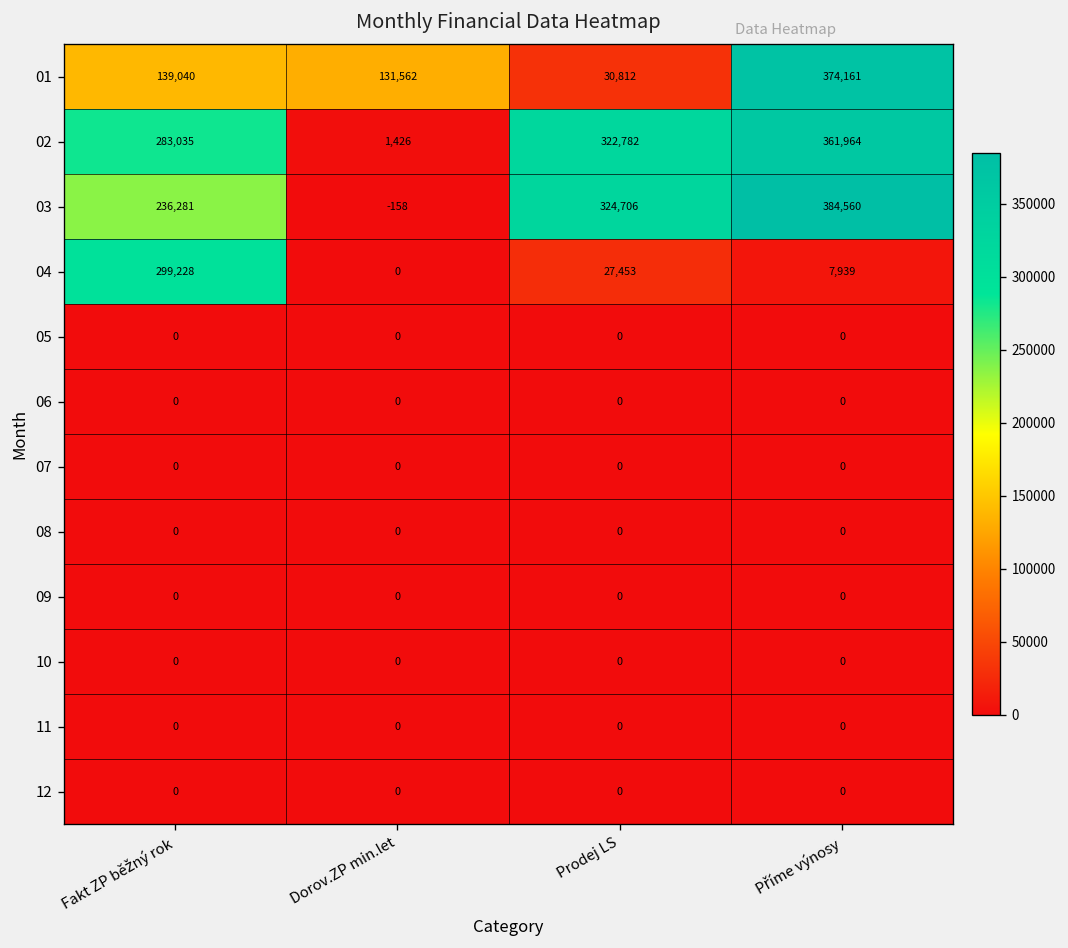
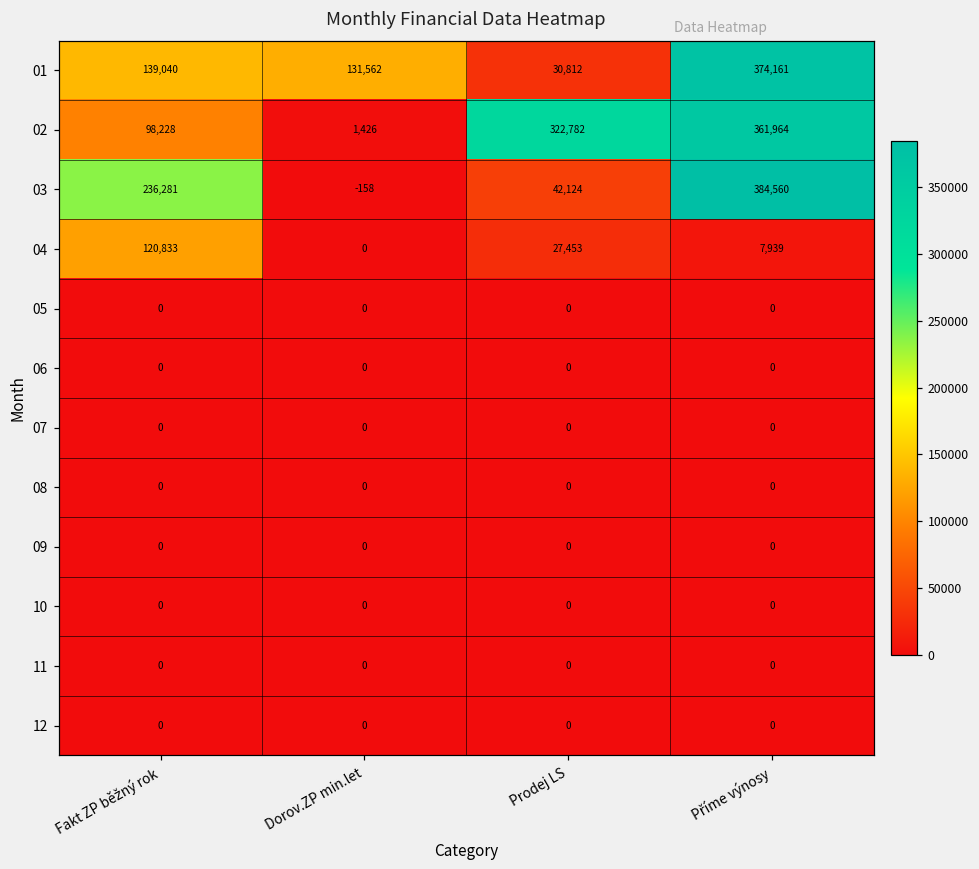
  {
    "01": {
      "Fakt ZP běžný rok": "139,040",
      "Dorov.ZP min.let": "131,562",
      "Prodej LS": "30,812",
      "Příme výnosy": "374,161"
    },
    "02": {
-     "Fakt ZP běžný rok": "283,035",
+     "Fakt ZP běžný rok": "98,228",
      "Dorov.ZP min.let": "1,426",
      "Prodej LS": "322,782",
      "Příme výnosy": "361,964"
    },
    "03": {
      "Fakt ZP běžný rok": "236,281",
      "Dorov.ZP min.let": "-158",
-     "Prodej LS": "324,706",
+     "Prodej LS": "42,124",
      "Příme výnosy": "384,560"
    },
    "04": {
-     "Fakt ZP běžný rok": "299,228",
+     "Fakt ZP běžný rok": "120,833",
      "Dorov.ZP min.let": "0",
      "Prodej LS": "27,453",
      "Příme výnosy": "7,939"
    },
    "05": {
      "Fakt ZP běžný rok": "0",
      "Dorov.ZP min.let": "0",
      "Prodej LS": "0",
      "Příme výnosy": "0"
    },
    "06": {
      "Fakt ZP běžný rok": "0",
      "Dorov.ZP min.let": "0",
      "Prodej LS": "0",
      "Příme výnosy": "0"
    },
    "07": {
      "Fakt ZP běžný rok": "0",
      "Dorov.ZP min.let": "0",
      "Prodej LS": "0",
      "Příme výnosy": "0"
    },
    "08": {
      "Fakt ZP běžný rok": "0",
      "Dorov.ZP min.let": "0",
      "Prodej LS": "0",
      "Příme výnosy": "0"
    },
    "09": {
      "Fakt ZP běžný rok": "0",
      "Dorov.ZP min.let": "0",
      "Prodej LS": "0",
      "Příme výnosy": "0"
    },
    "10": {
      "Fakt ZP běžný rok": "0",
      "Dorov.ZP min.let": "0",
      "Prodej LS": "0",
      "Příme výnosy": "0"
    },
    "11": {
      "Fakt ZP běžný rok": "0",
      "Dorov.ZP min.let": "0",
      "Prodej LS": "0",
      "Příme výnosy": "0"
    },
    "12": {
      "Fakt ZP běžný rok": "0",
      "Dorov.ZP min.let": "0",
      "Prodej LS": "0",
      "Příme výnosy": "0"
    }
  }
